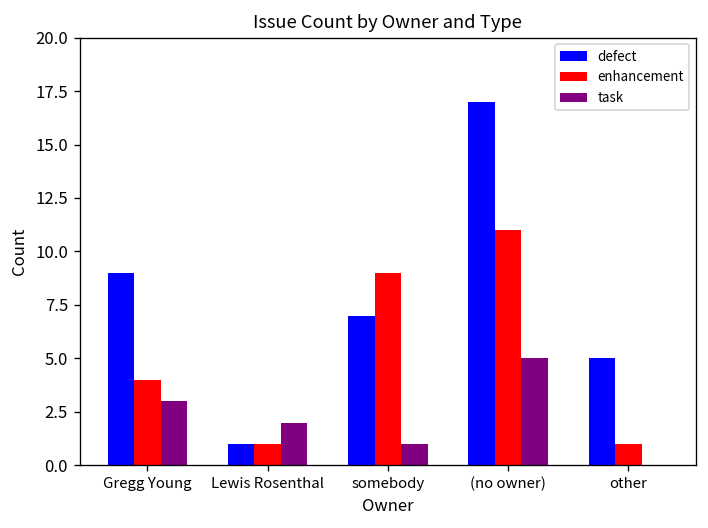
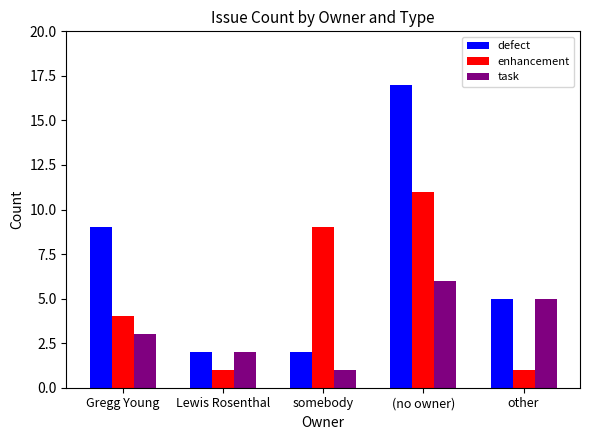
  {
    "defect": {
      "Gregg Young": 9,
-     "Lewis Rosenthal": 1,
-     "somebody": 7,
+     "Lewis Rosenthal": 2,
+     "somebody": 2,
      "(no owner)": 17,
      "other": 5
    },
    "enhancement": {
      "Gregg Young": 4,
      "Lewis Rosenthal": 1,
      "somebody": 9,
      "(no owner)": 11,
      "other": 1
    },
    "task": {
      "Gregg Young": 3,
      "Lewis Rosenthal": 2,
      "somebody": 1,
-     "(no owner)": 5,
-     "other": 0
+     "(no owner)": 6,
+     "other": 5
    }
  }
